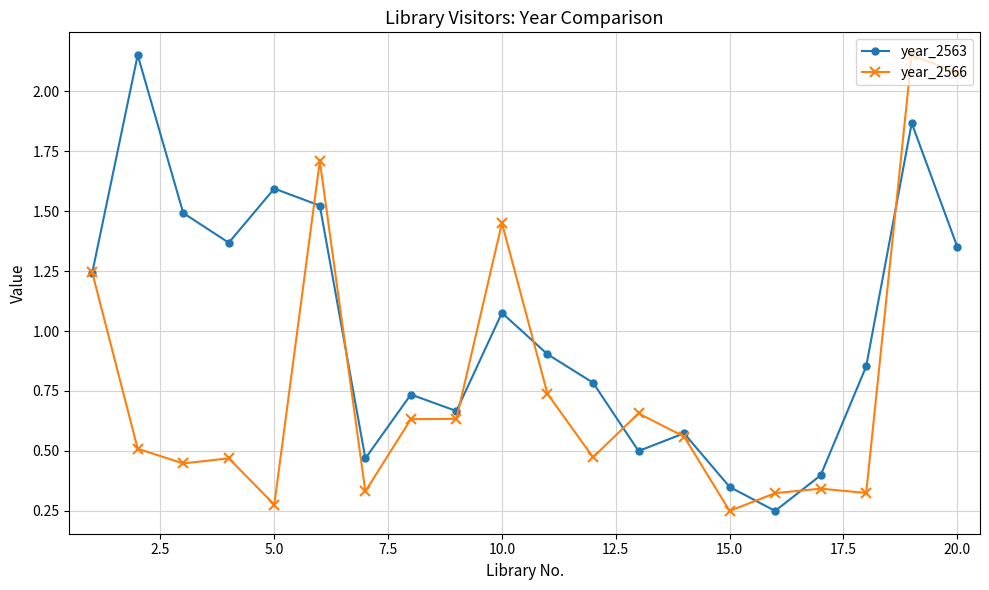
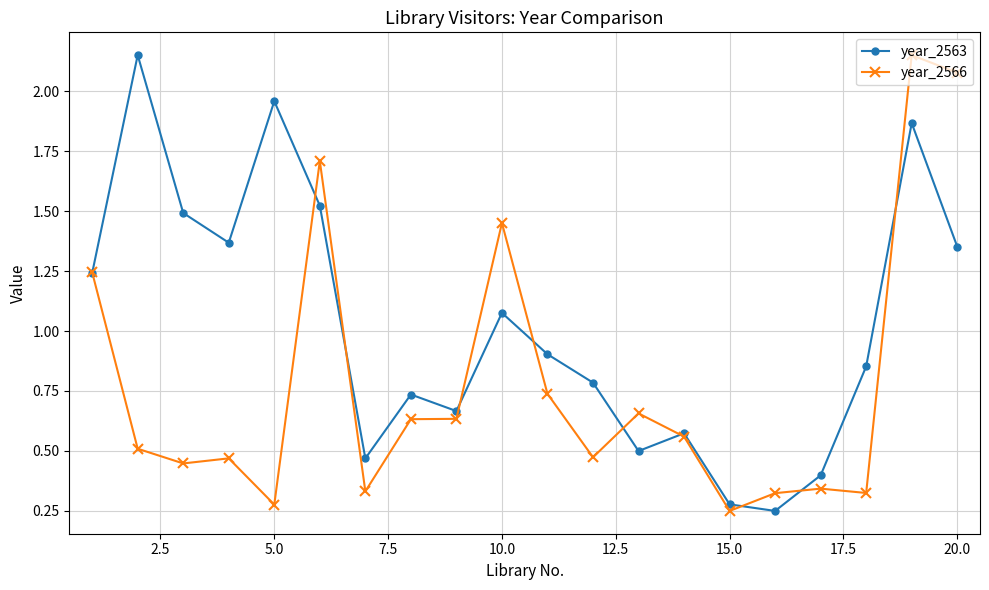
  {
    "year_2563": {
-     "5.0": 1.59,
+     "5.0": 1.96,
      "10.0": 1.08,
-     "15.0": 0.35,
+     "15.0": 0.28,
      "20.0": 1.35
    },
    "year_2566": {
      "5.0": 0.28,
      "10.0": 1.45,
      "15.0": 0.25
    }
  }
